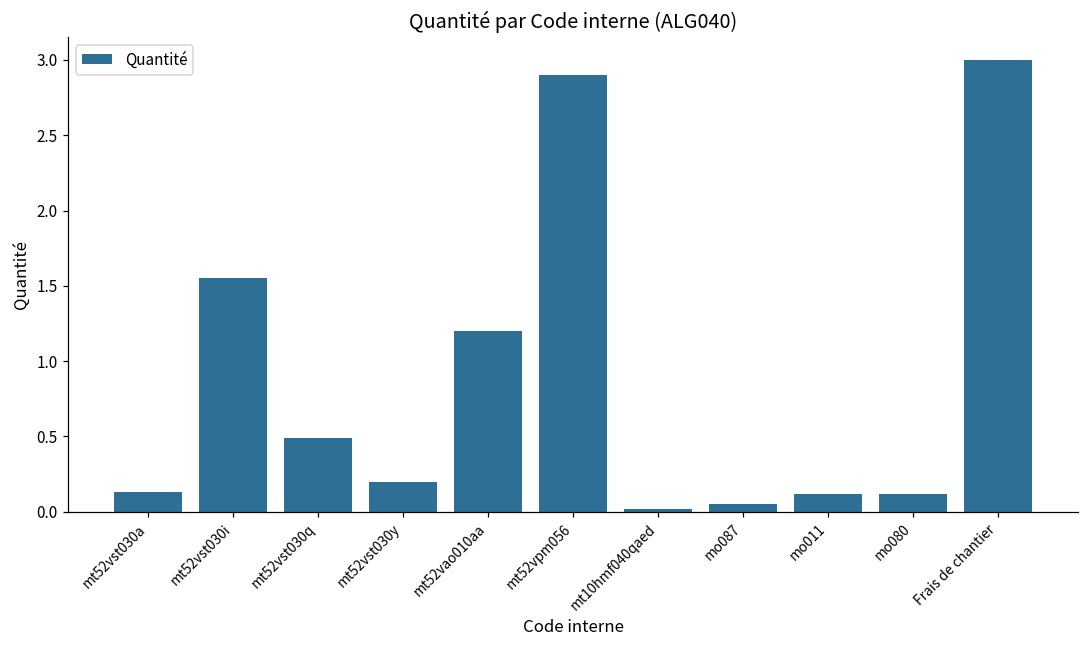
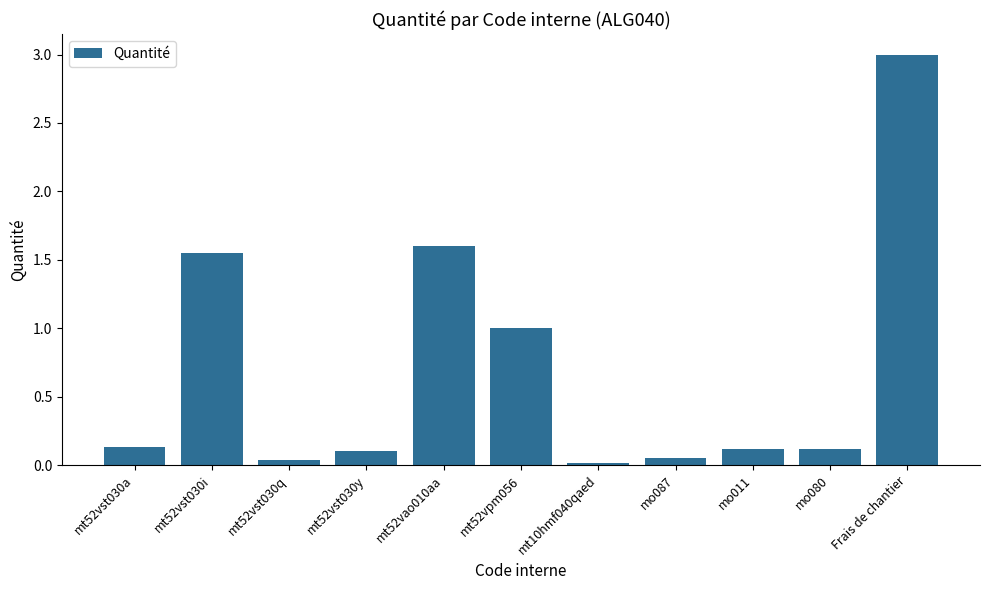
  {
    "mt52vst030a": 0.13,
    "mt52vst030i": 1.55,
-   "mt52vst030q": 0.49,
-   "mt52vst030y": 0.2,
-   "mt52vao010aa": 1.2,
-   "mt52vpm056": 2.9,
+   "mt52vst030q": 0.04,
+   "mt52vst030y": 0.1,
+   "mt52vao010aa": 1.6,
+   "mt52vpm056": 1.0,
    "mo087": 0.05,
    "mo011": 0.12,
    "mo080": 0.12,
    "Frais de chantier": 3.00
  }
